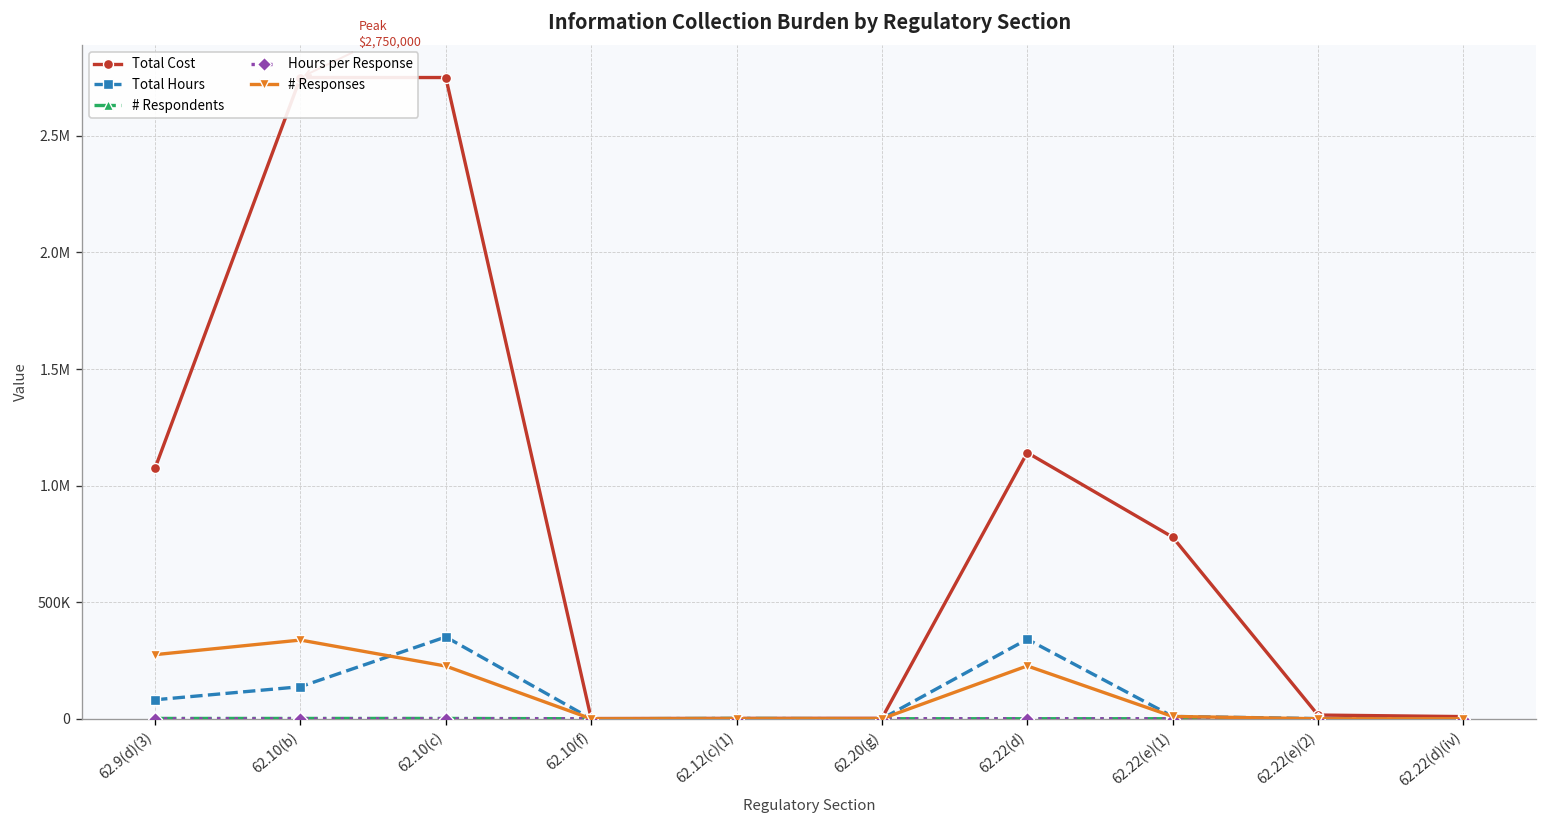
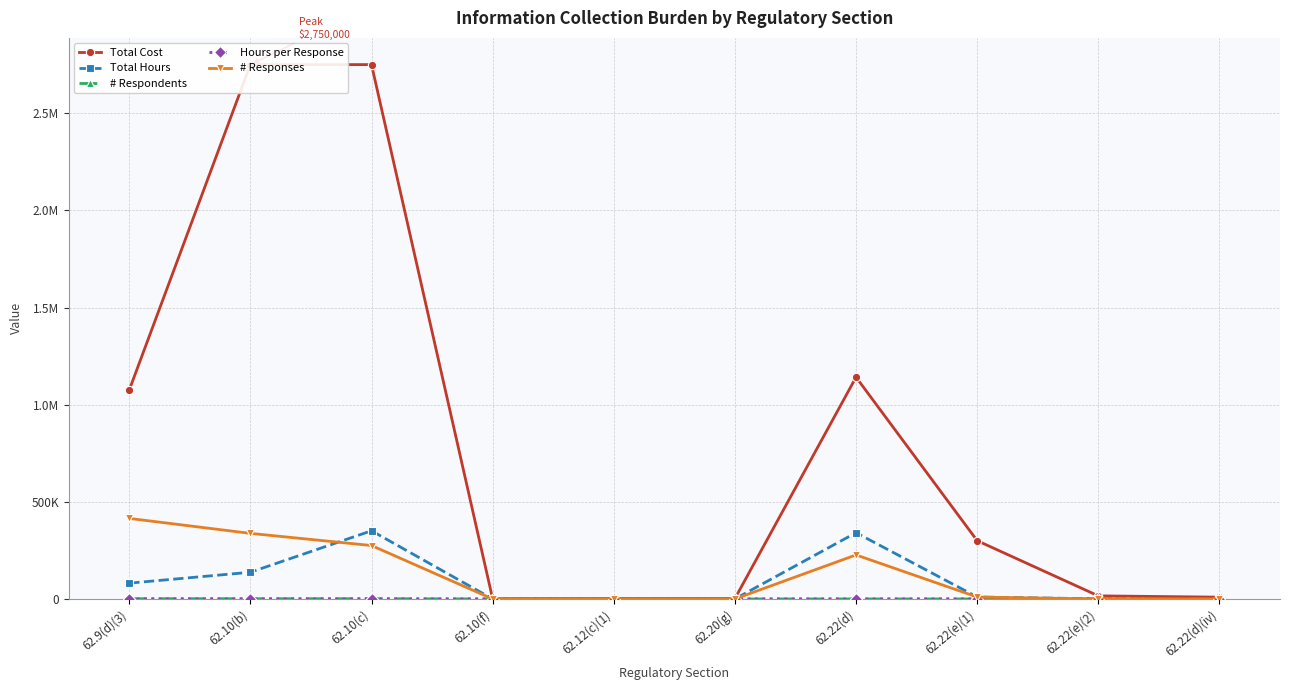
  {
    "Total Cost": {
      "62.9(d)(3)": 1080000,
      "62.10(c)": 2750000,
      "62.22(d)": 1140000,
-     "62.22(e)(1)": 780000,
+     "62.22(e)(1)": 300000,
      "62.22(e)(2)": 20000
    },
    "Total Hours": {
      "62.9(d)(3)": 80000,
      "62.10(b)": 140000,
      "62.10(c)": 350000,
      "62.22(d)": 340000
    },
    "Hours per Response": {
      "62.9(d)(3)": 0,
      "62.10(b)": 0,
      "62.10(c)": 0,
      "62.22(d)": 0
    },
    "# Responses": {
-     "62.9(d)(3)": 280000,
+     "62.9(d)(3)": 410000,
      "62.10(b)": 340000,
-     "62.10(c)": 230000,
+     "62.10(c)": 280000,
      "62.22(d)": 230000
    }
  }
